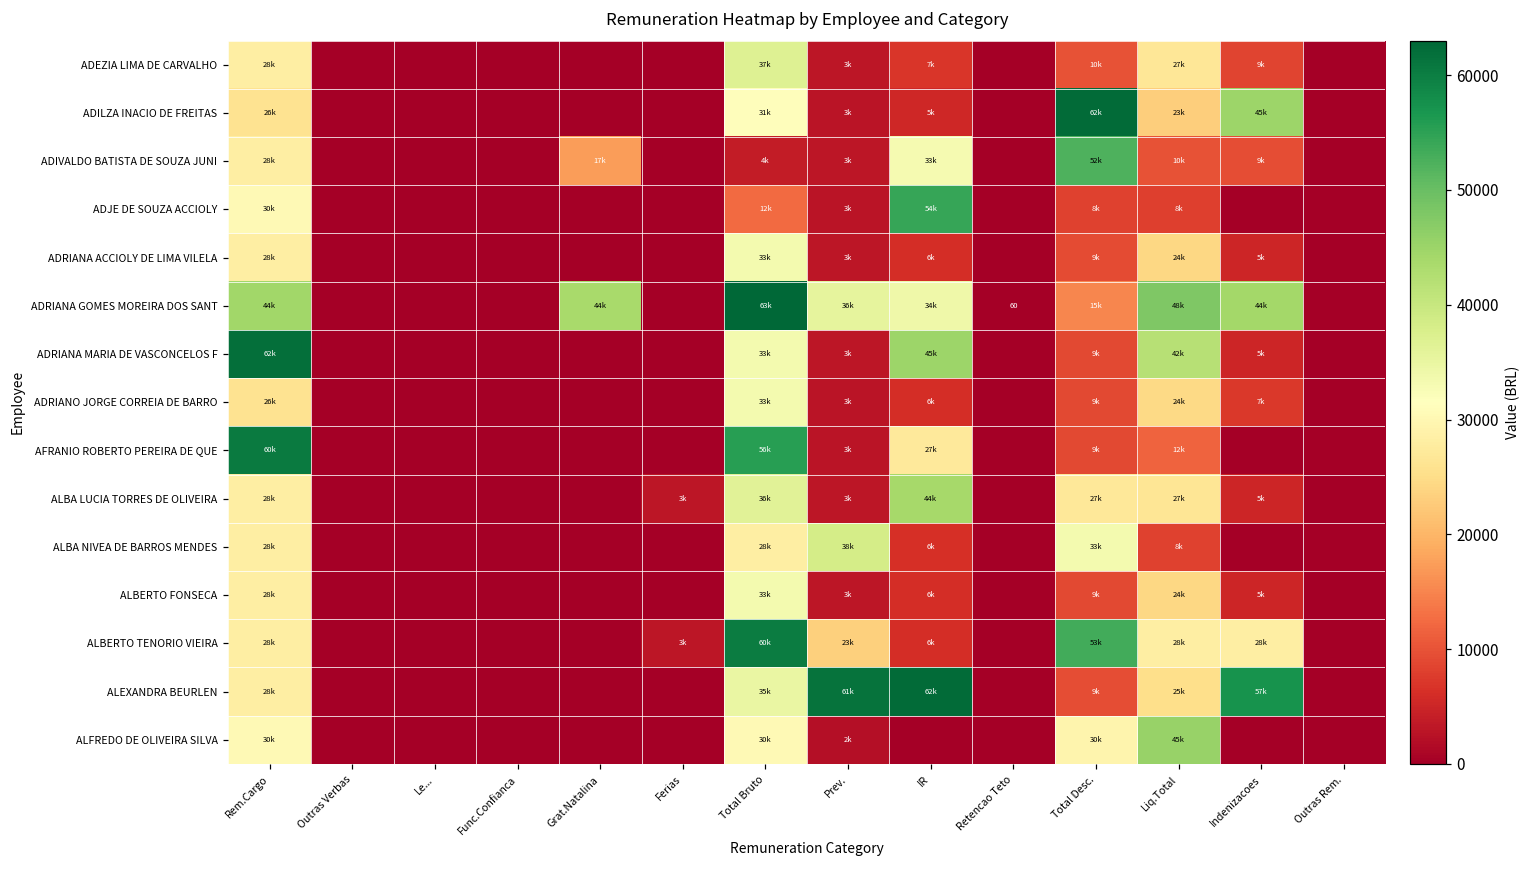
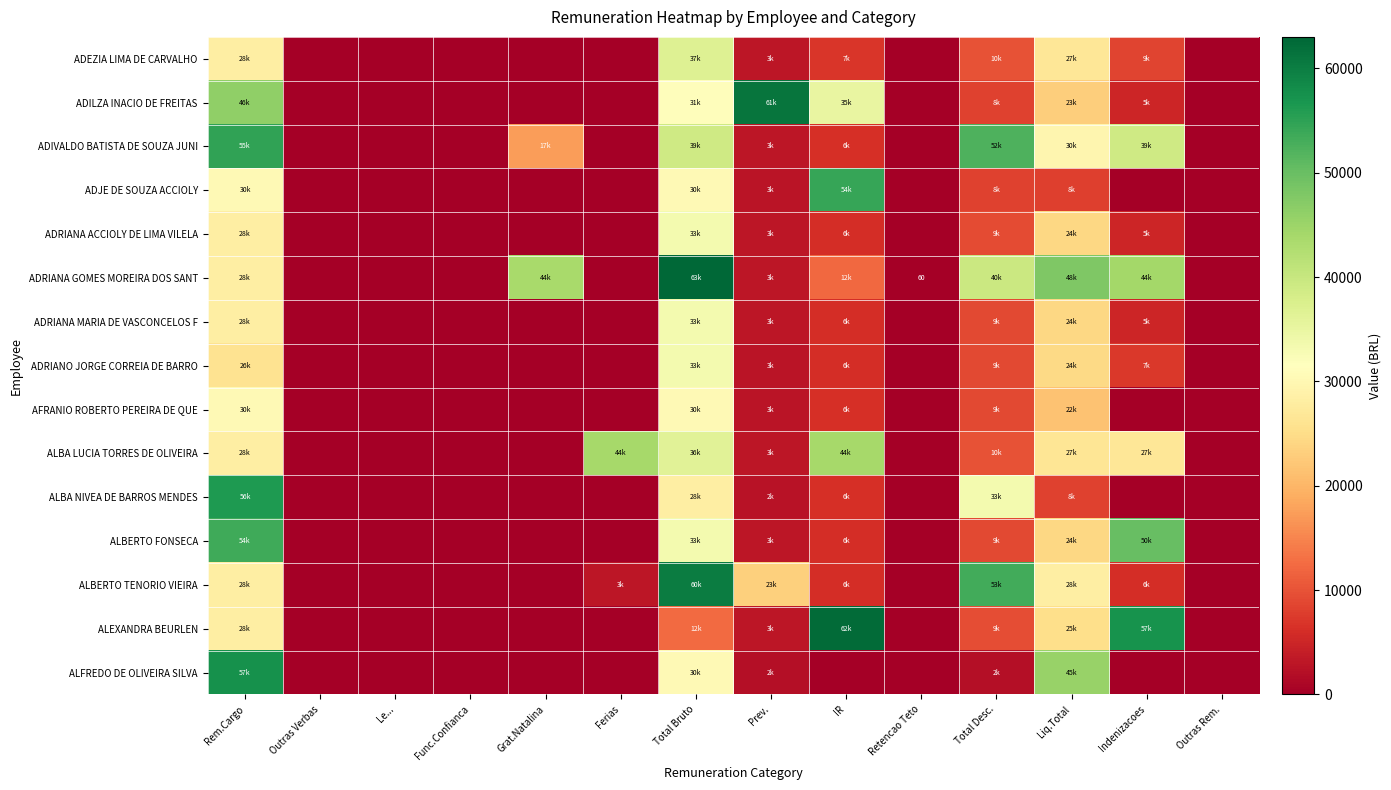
  {
    "ADEZIA LIMA DE CARVALHO": {
      "Rem.Cargo": "28k",
      "Total Bruto": "37k",
      "Prev.": "3k",
      "IR": "7k",
      "Total Desc.": "10k",
      "Liq.Total": "27k",
      "Indenizacoes": "9k"
    },
    "ADILZA INACIO DE FREITAS": {
-     "Rem.Cargo": "26k",
+     "Rem.Cargo": "46k",
      "Total Bruto": "31k",
-     "Prev.": "3k",
-     "IR": "5k",
-     "Total Desc.": "62k",
+     "Prev.": "61k",
+     "IR": "35k",
+     "Total Desc.": "8k",
      "Liq.Total": "23k",
-     "Indenizacoes": "45k"
+     "Indenizacoes": "5k"
    },
    "ADIVALDO BATISTA DE SOUZA JUNI": {
-     "Rem.Cargo": "28k",
+     "Rem.Cargo": "55k",
      "Grat.Natalina": "17k",
-     "Total Bruto": "4k",
+     "Total Bruto": "39k",
      "Prev.": "3k",
-     "IR": "33k",
+     "IR": "6k",
      "Total Desc.": "52k",
-     "Liq.Total": "10k",
-     "Indenizacoes": "9k"
+     "Liq.Total": "30k",
+     "Indenizacoes": "39k"
    },
    "ADJE DE SOUZA ACCIOLY": {
      "Rem.Cargo": "30k",
-     "Total Bruto": "12k",
+     "Total Bruto": "30k",
      "Prev.": "3k",
      "IR": "54k",
      "Total Desc.": "8k",
      "Liq.Total": "8k"
    },
    "ADRIANA ACCIOLY DE LIMA VILELA": {
      "Rem.Cargo": "28k",
      "Total Bruto": "33k",
      "Prev.": "3k",
      "IR": "6k",
      "Total Desc.": "9k",
      "Liq.Total": "24k",
      "Indenizacoes": "5k"
    },
    "ADRIANA GOMES MOREIRA DOS SANT": {
-     "Rem.Cargo": "44k",
+     "Rem.Cargo": "28k",
      "Grat.Natalina": "44k",
      "Total Bruto": "63k",
-     "Prev.": "36k",
-     "IR": "34k",
+     "Prev.": "3k",
+     "IR": "12k",
      "Retencao Teto": "60",
-     "Total Desc.": "15k",
+     "Total Desc.": "40k",
      "Liq.Total": "48k",
      "Indenizacoes": "44k"
    },
    "ADRIANA MARIA DE VASCONCELOS F": {
-     "Rem.Cargo": "62k",
+     "Rem.Cargo": "28k",
      "Total Bruto": "33k",
      "Prev.": "3k",
-     "IR": "45k",
+     "IR": "6k",
      "Total Desc.": "9k",
-     "Liq.Total": "42k",
+     "Liq.Total": "24k",
      "Indenizacoes": "5k"
    },
    "ADRIANO JORGE CORREIA DE BARRO": {
      "Rem.Cargo": "26k",
      "Total Bruto": "33k",
      "Prev.": "3k",
      "IR": "6k",
      "Total Desc.": "9k",
      "Liq.Total": "24k",
      "Indenizacoes": "7k"
    },
    "AFRANIO ROBERTO PEREIRA DE QUE": {
-     "Rem.Cargo": "60k",
-     "Total Bruto": "56k",
+     "Rem.Cargo": "30k",
+     "Total Bruto": "30k",
      "Prev.": "3k",
-     "IR": "27k",
+     "IR": "6k",
      "Total Desc.": "9k",
-     "Liq.Total": "12k"
+     "Liq.Total": "22k"
    },
    "ALBA LUCIA TORRES DE OLIVEIRA": {
      "Rem.Cargo": "28k",
-     "Ferias": "3k",
+     "Ferias": "44k",
      "Total Bruto": "36k",
      "Prev.": "3k",
      "IR": "44k",
-     "Total Desc.": "27k",
+     "Total Desc.": "10k",
      "Liq.Total": "27k",
-     "Indenizacoes": "5k"
+     "Indenizacoes": "27k"
    },
    "ALBA NIVEA DE BARROS MENDES": {
-     "Rem.Cargo": "28k",
+     "Rem.Cargo": "56k",
      "Total Bruto": "28k",
-     "Prev.": "38k",
+     "Prev.": "2k",
      "IR": "6k",
      "Total Desc.": "33k",
      "Liq.Total": "8k"
    },
    "ALBERTO FONSECA": {
-     "Rem.Cargo": "28k",
+     "Rem.Cargo": "54k",
      "Total Bruto": "33k",
      "Prev.": "3k",
      "IR": "6k",
      "Total Desc.": "9k",
      "Liq.Total": "24k",
-     "Indenizacoes": "5k"
+     "Indenizacoes": "50k"
    },
    "ALBERTO TENORIO VIEIRA": {
      "Rem.Cargo": "28k",
      "Ferias": "3k",
      "Total Bruto": "60k",
      "Prev.": "23k",
      "IR": "6k",
      "Total Desc.": "53k",
      "Liq.Total": "28k",
-     "Indenizacoes": "28k"
+     "Indenizacoes": "6k"
    },
    "ALEXANDRA BEURLEN": {
      "Rem.Cargo": "28k",
-     "Total Bruto": "35k",
-     "Prev.": "61k",
+     "Total Bruto": "12k",
+     "Prev.": "3k",
      "IR": "62k",
      "Total Desc.": "9k",
      "Liq.Total": "25k",
      "Indenizacoes": "57k"
    },
    "ALFREDO DE OLIVEIRA SILVA": {
-     "Rem.Cargo": "30k",
+     "Rem.Cargo": "57k",
      "Total Bruto": "30k",
      "Prev.": "2k",
-     "Total Desc.": "30k",
+     "Total Desc.": "2k",
      "Liq.Total": "45k"
    }
  }
